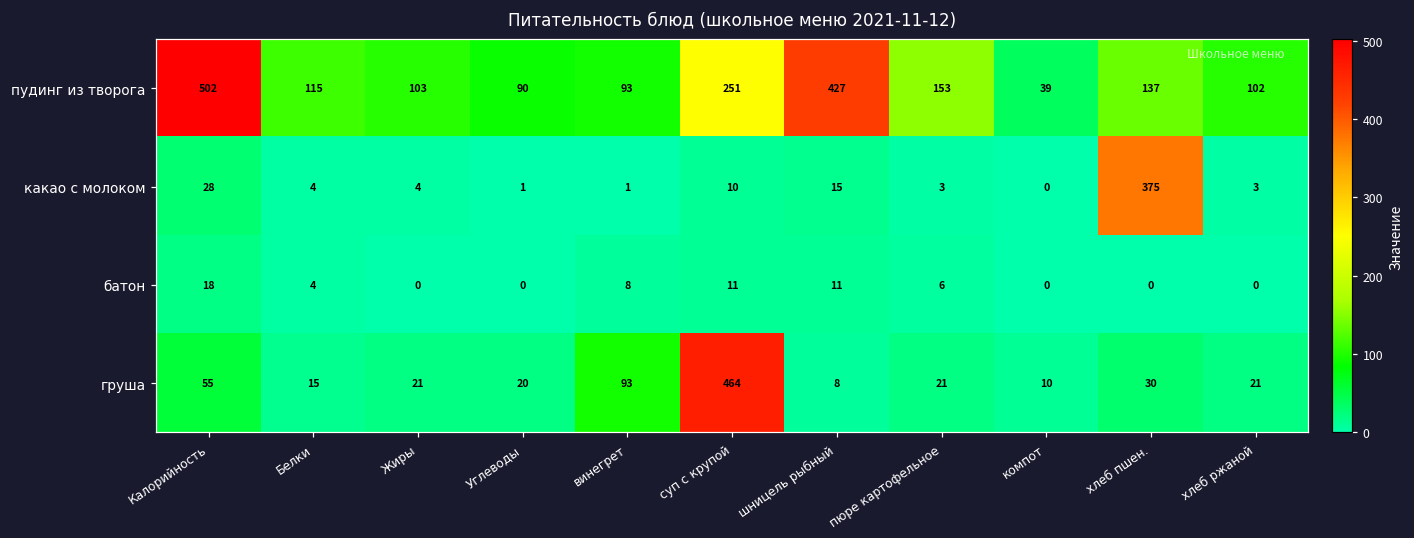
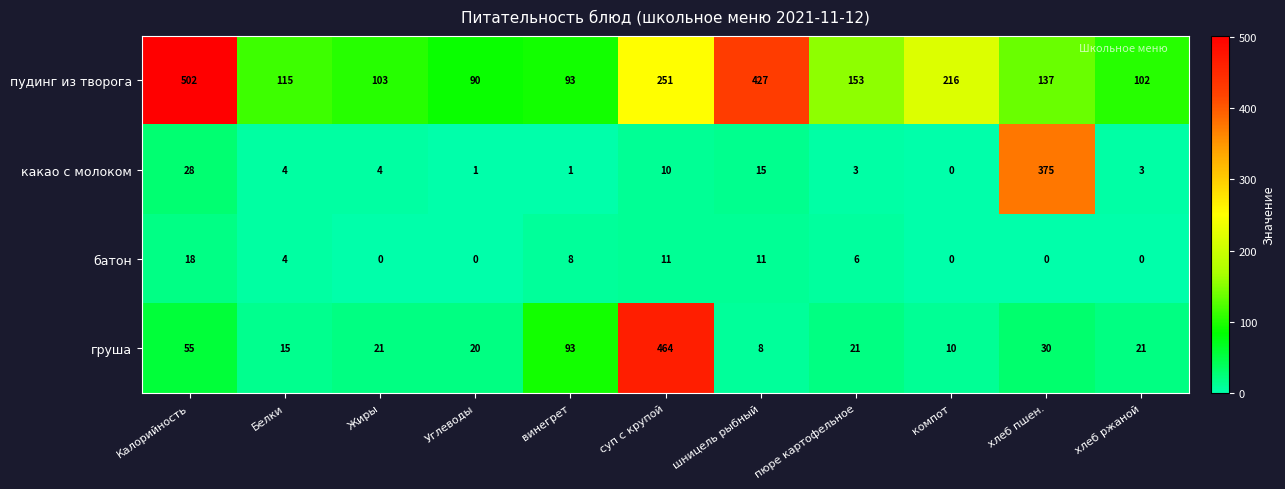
  {
    "пудинг из творога": {
      "Калорийность": 502,
      "Белки": 115,
      "Жиры": 103,
      "Углеводы": 90,
      "винегрет": 93,
      "суп с крупой": 251,
      "шницель рыбный": 427,
      "пюре картофельное": 153,
-     "компот": 39,
+     "компот": 216,
      "хлеб пшен.": 137
    },
    "какао с молоком": {
      "Калорийность": 28,
      "Белки": 4,
      "Жиры": 4,
      "Углеводы": 1,
      "винегрет": 1,
      "суп с крупой": 10,
      "шницель рыбный": 15,
      "пюре картофельное": 3,
      "компот": 0,
      "хлеб пшен.": 375,
      "хлеб ржаной": 3
    },
    "батон": {
      "Калорийность": 18,
      "Белки": 4,
      "Жиры": 0,
      "Углеводы": 0,
      "винегрет": 8,
      "суп с крупой": 11,
      "шницель рыбный": 11,
      "пюре картофельное": 6,
      "компот": 0,
      "хлеб пшен.": 0,
      "хлеб ржаной": 0
    },
    "груша": {
      "Калорийность": 55,
      "Белки": 15,
      "Жиры": 21,
      "Углеводы": 20,
      "винегрет": 93,
      "суп с крупой": 464,
      "шницель рыбный": 8,
      "пюре картофельное": 21,
      "компот": 10,
      "хлеб пшен.": 30,
      "хлеб ржаной": 21
    }
  }
